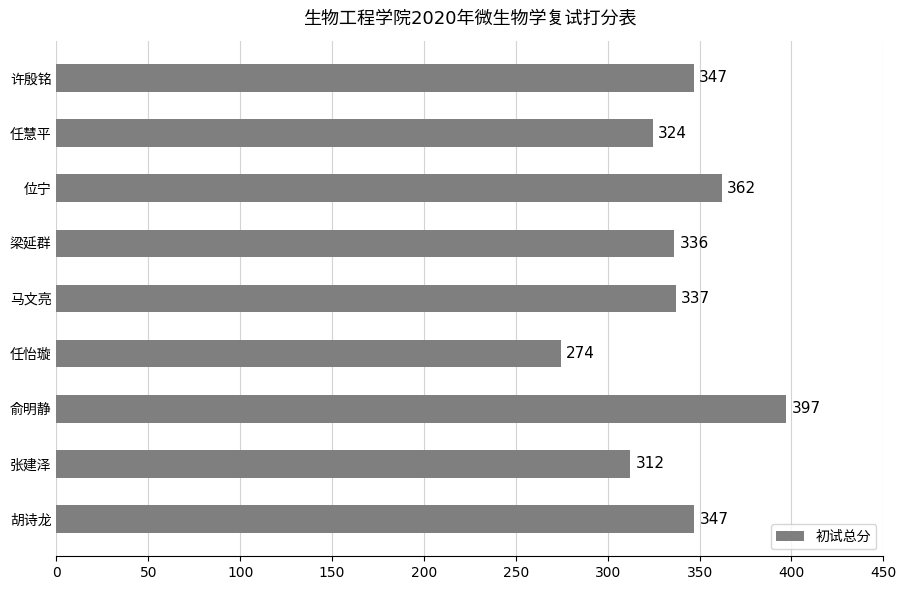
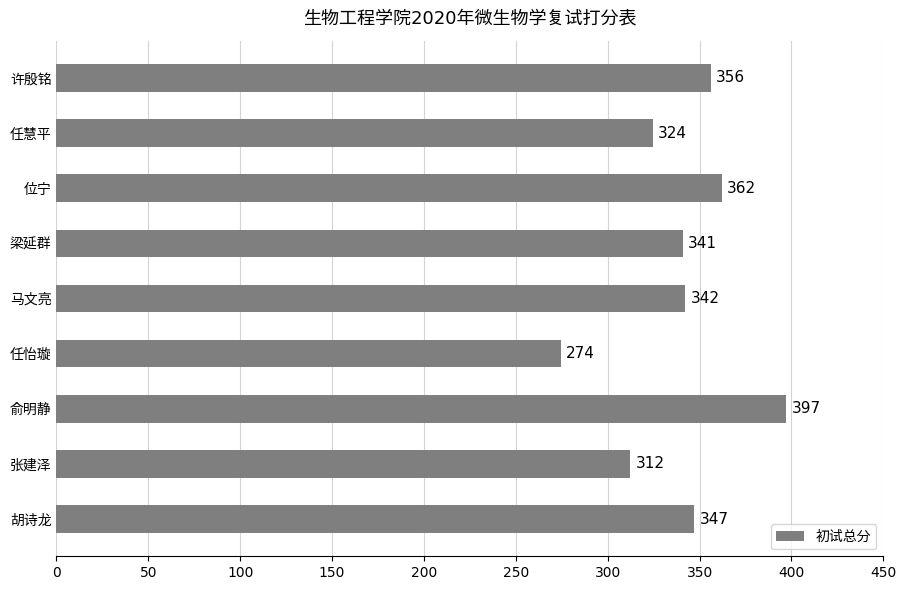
  {
-   "许殷铭": 347,
+   "许殷铭": 356,
    "任慧平": 324,
    "位宁": 362,
-   "梁延群": 336,
-   "马文亮": 337,
+   "梁延群": 341,
+   "马文亮": 342,
    "任怡璇": 274,
    "俞明静": 397,
    "张建泽": 312,
    "胡诗龙": 347
  }
